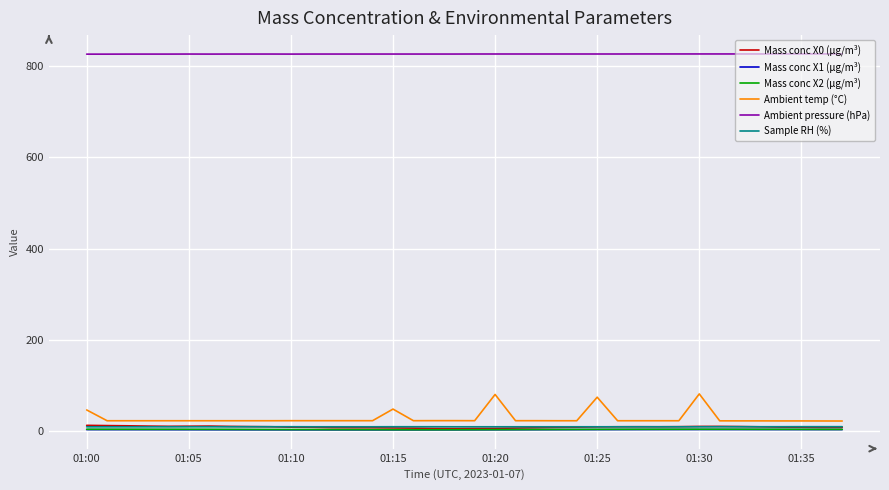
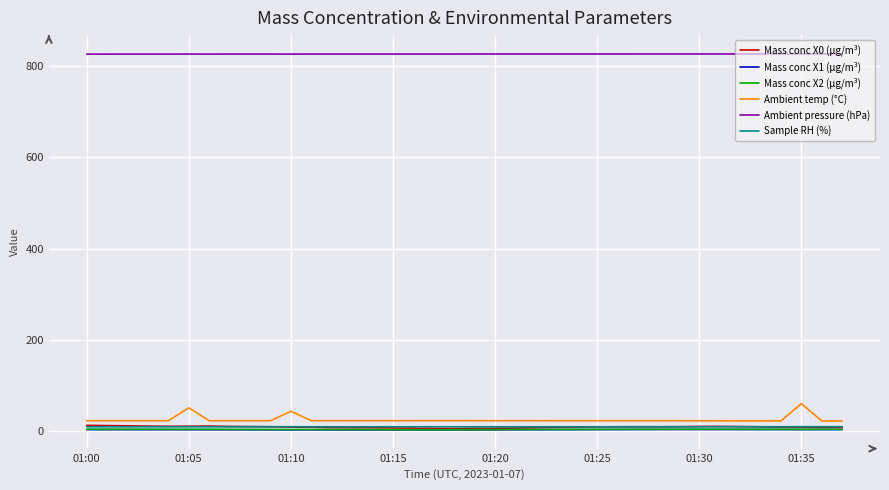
  {
    "Ambient temp (°C)": {
-     "01:00": 50,
-     "01:05": 20,
-     "01:10": 20,
-     "01:15": 50,
-     "01:20": 80,
-     "01:25": 70,
-     "01:30": 80,
-     "01:35": 20
+     "01:00": 20,
+     "01:05": 50,
+     "01:10": 40,
+     "01:15": 20,
+     "01:20": 20,
+     "01:25": 20,
+     "01:30": 20,
+     "01:35": 60
    },
    "Ambient pressure (hPa)": {
      "01:00": 830,
      "01:05": 830,
      "01:10": 830,
      "01:15": 830,
      "01:20": 830,
      "01:25": 830,
      "01:30": 830
    }
  }
